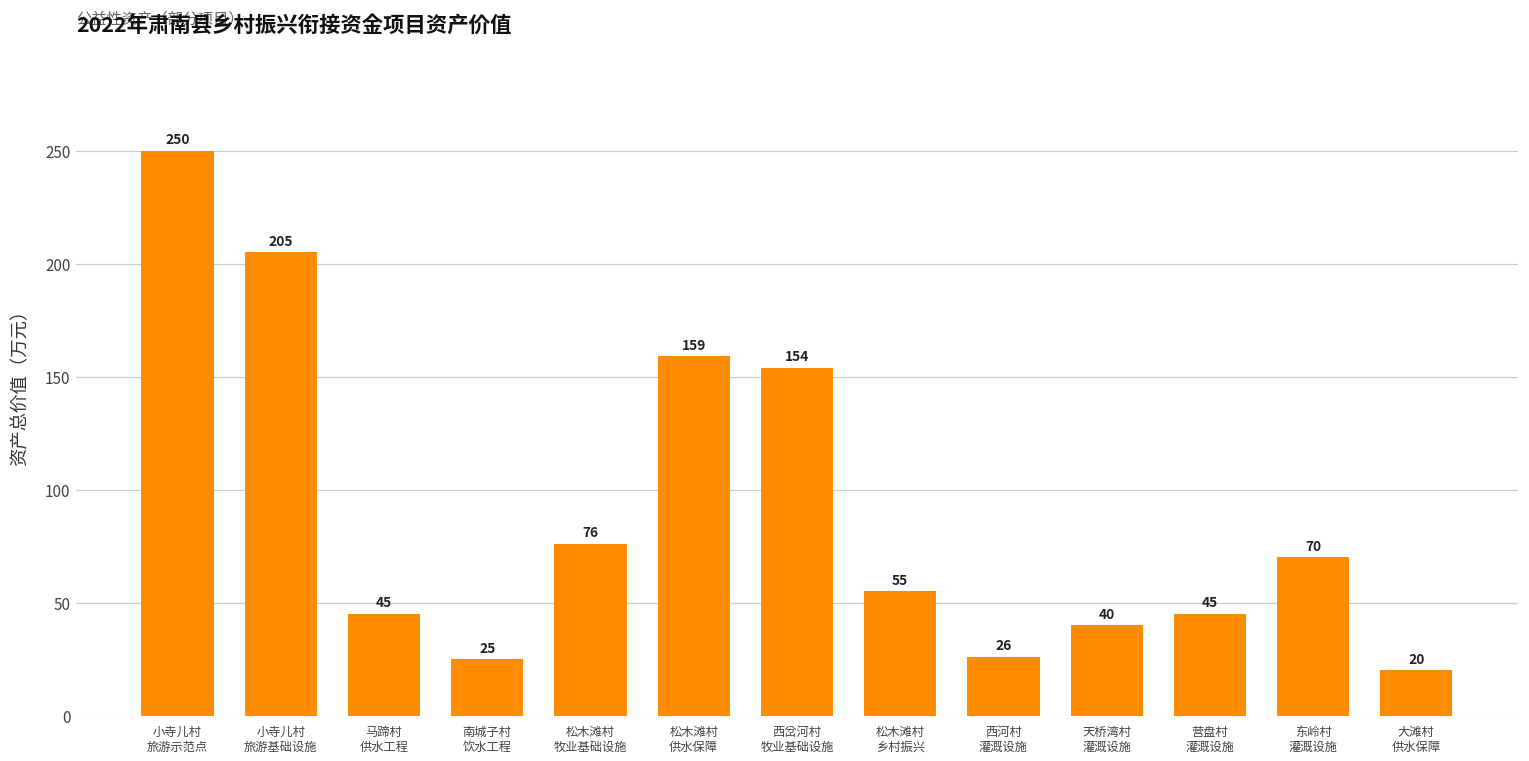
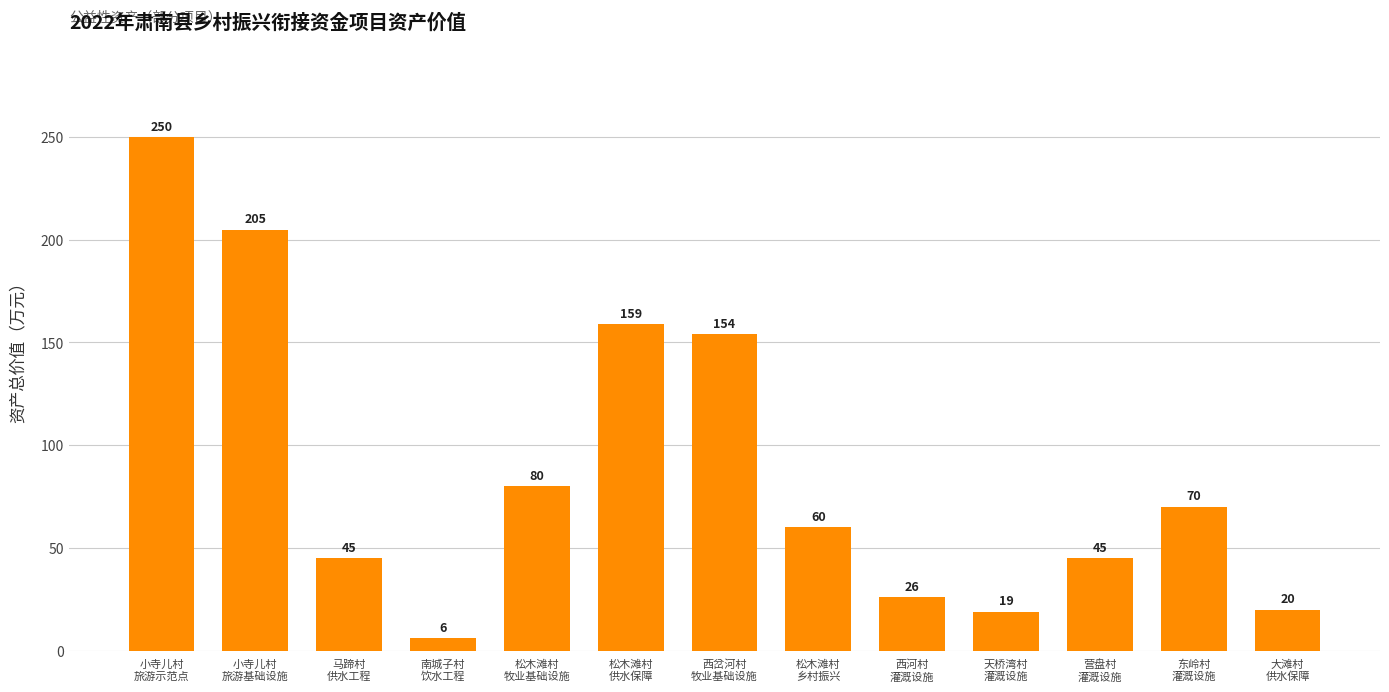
  {
    "小寺儿村 旅游示范点": 250,
    "小寺儿村 旅游基础设施": 205,
    "马蹄村 供水工程": 45,
-   "南城子村 饮水工程": 25,
-   "松木滩村 牧业基础设施": 76,
+   "南城子村 饮水工程": 6,
+   "松木滩村 牧业基础设施": 80,
    "松木滩村 供水保障": 159,
    "西岔河村 牧业基础设施": 154,
-   "松木滩村 乡村振兴": 55,
+   "松木滩村 乡村振兴": 60,
    "西河村 灌溉设施": 26,
-   "天桥湾村 灌溉设施": 40,
+   "天桥湾村 灌溉设施": 19,
    "营盘村 灌溉设施": 45,
    "东岭村 灌溉设施": 70,
    "大滩村 供水保障": 20
  }
